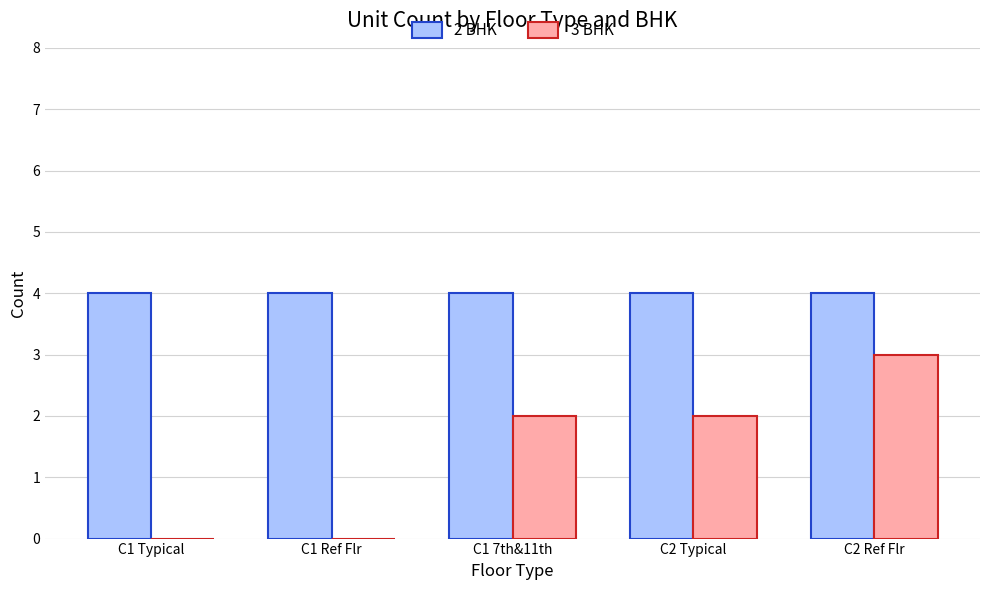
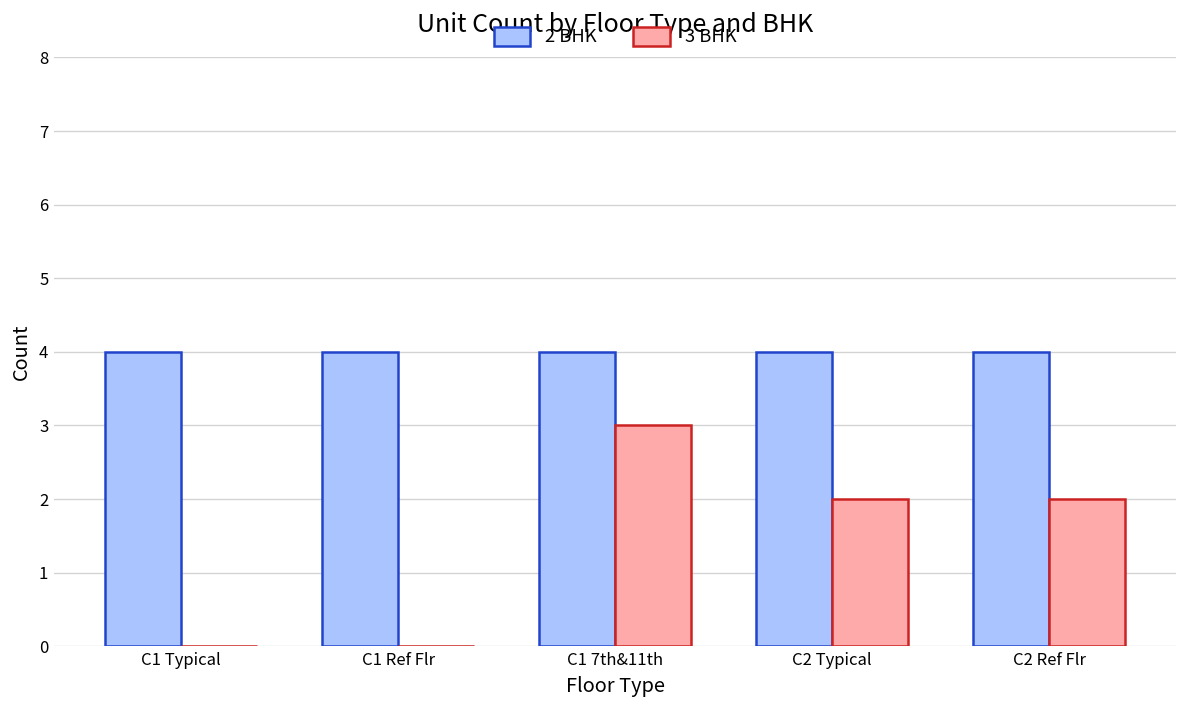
  {
    "2 BHK": {
      "C1 Typical": 4,
      "C1 Ref Flr": 4,
      "C1 7th&11th": 4,
      "C2 Typical": 4,
      "C2 Ref Flr": 4
    },
    "3 BHK": {
      "C1 Typical": 0,
      "C1 Ref Flr": 0,
-     "C1 7th&11th": 2,
+     "C1 7th&11th": 3,
      "C2 Typical": 2,
-     "C2 Ref Flr": 3
+     "C2 Ref Flr": 2
    }
  }
